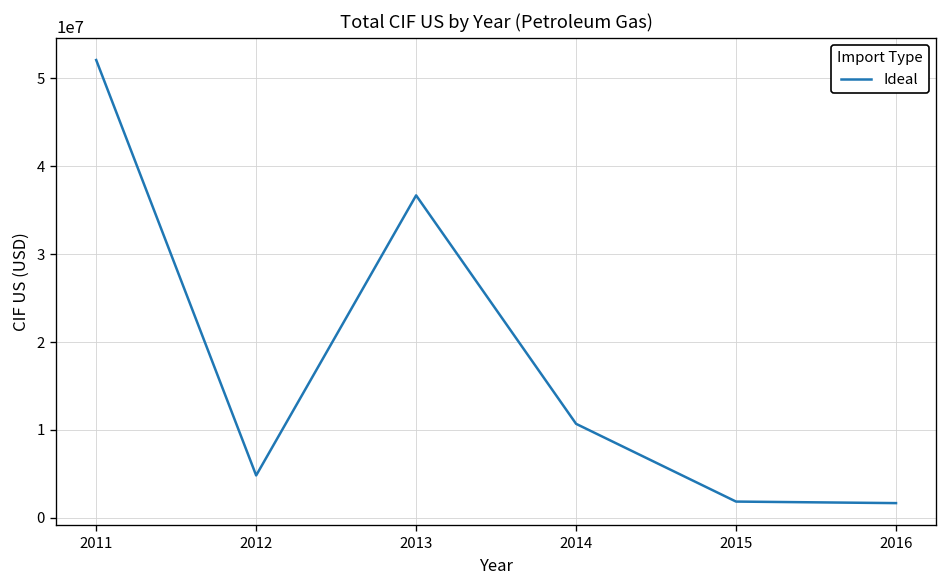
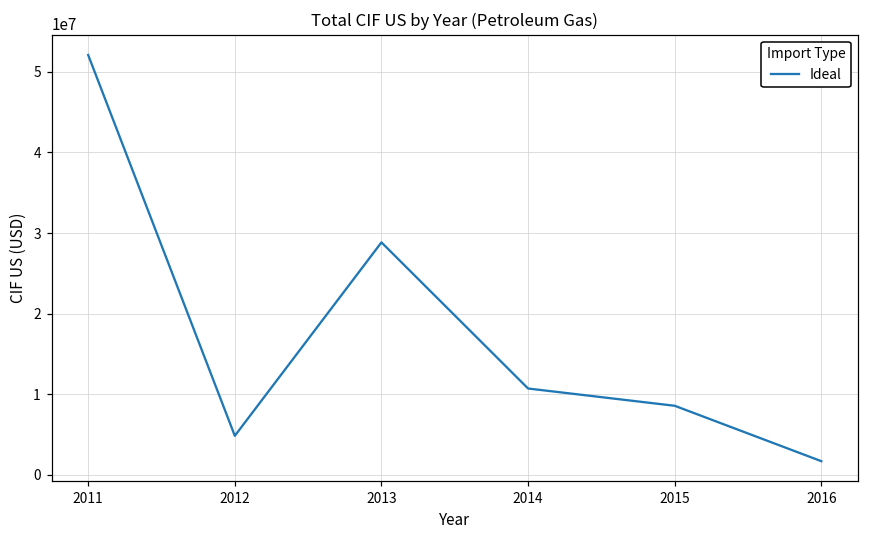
  {
    "2011": 52000000,
    "2012": 5000000,
-   "2013": 37000000,
+   "2013": 29000000,
    "2014": 11000000,
-   "2015": 2000000,
+   "2015": 9000000,
    "2016": 2000000
  }
